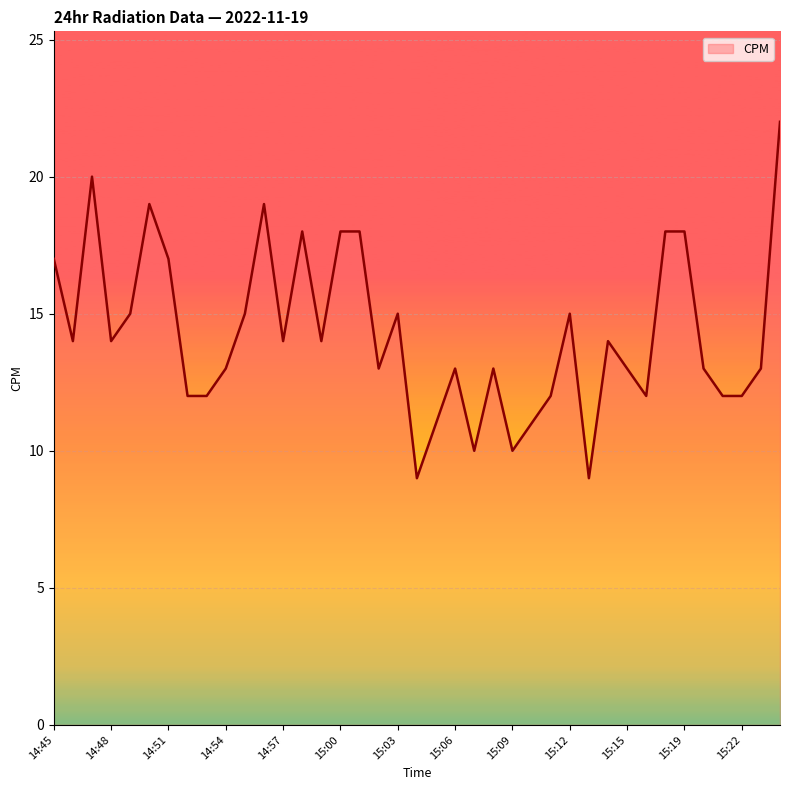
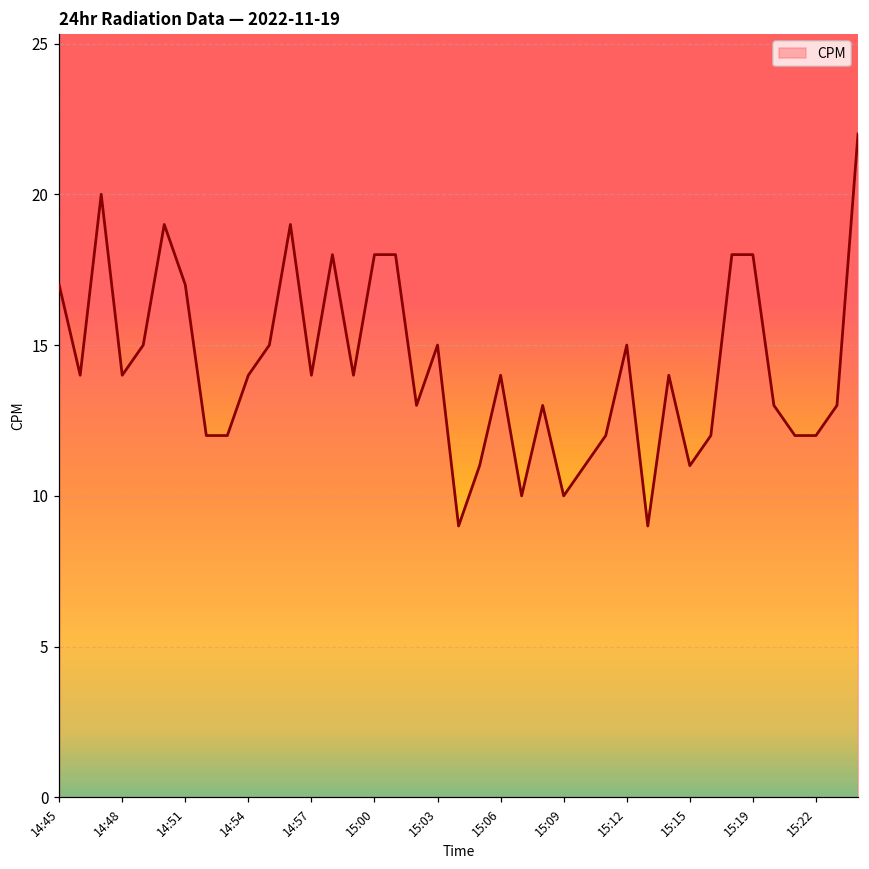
  {
    "14:45": 17,
    "14:48": 14,
    "14:51": 17,
-   "14:54": 13,
+   "14:54": 14,
    "14:57": 14,
    "15:00": 18,
    "15:03": 15,
-   "15:06": 13,
+   "15:06": 14,
    "15:09": 10,
    "15:12": 15,
-   "15:15": 13,
+   "15:15": 11,
    "15:19": 18,
    "15:22": 12
  }
